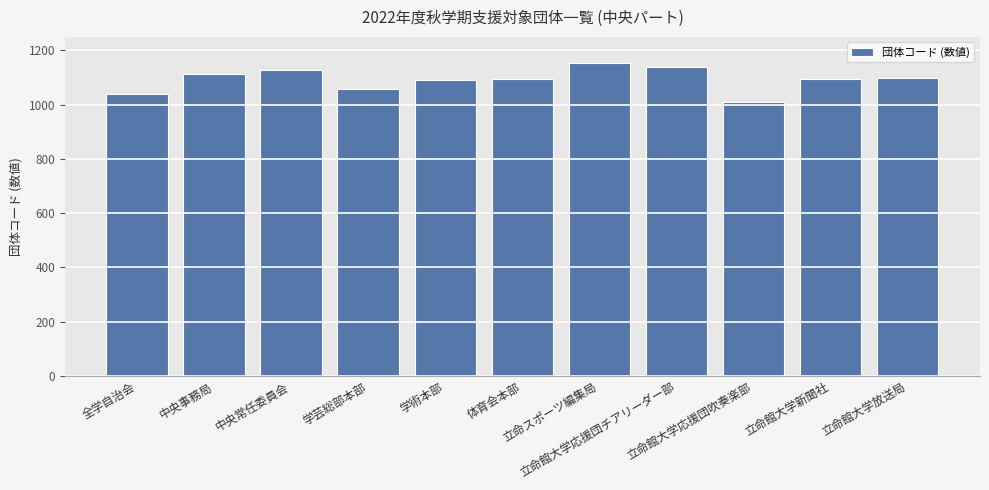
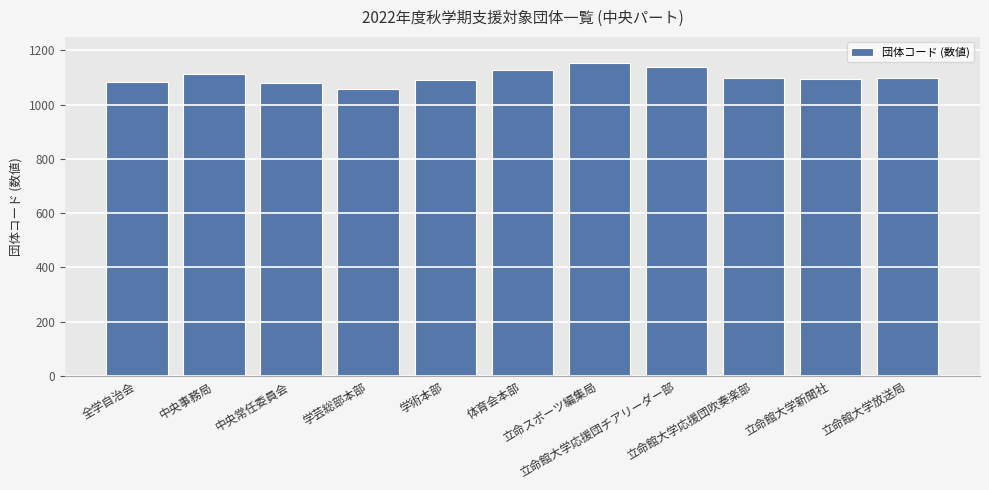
  {
-   "全学自治会": 1040,
+   "全学自治会": 1080,
    "中央事務局": 1110,
-   "中央常任委員会": 1130,
+   "中央常任委員会": 1080,
    "学芸総部本部": 1060,
    "学術本部": 1090,
-   "体育会本部": 1090,
+   "体育会本部": 1130,
    "立命スポーツ編集局": 1150,
    "立命館大学応援団チアリーダー部": 1140,
-   "立命館大学応援団吹奏楽部": 1010,
+   "立命館大学応援団吹奏楽部": 1100,
    "立命館大学新聞社": 1100,
    "立命館大学放送局": 1100
  }
